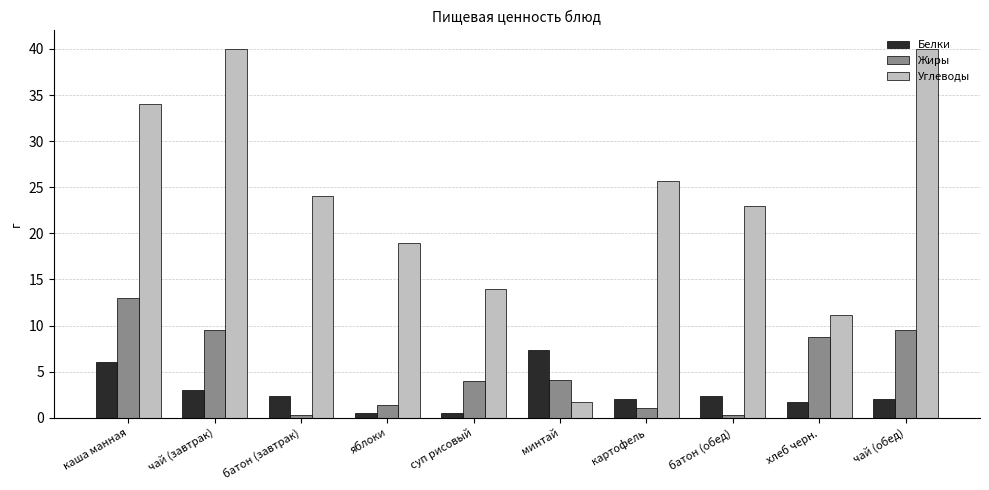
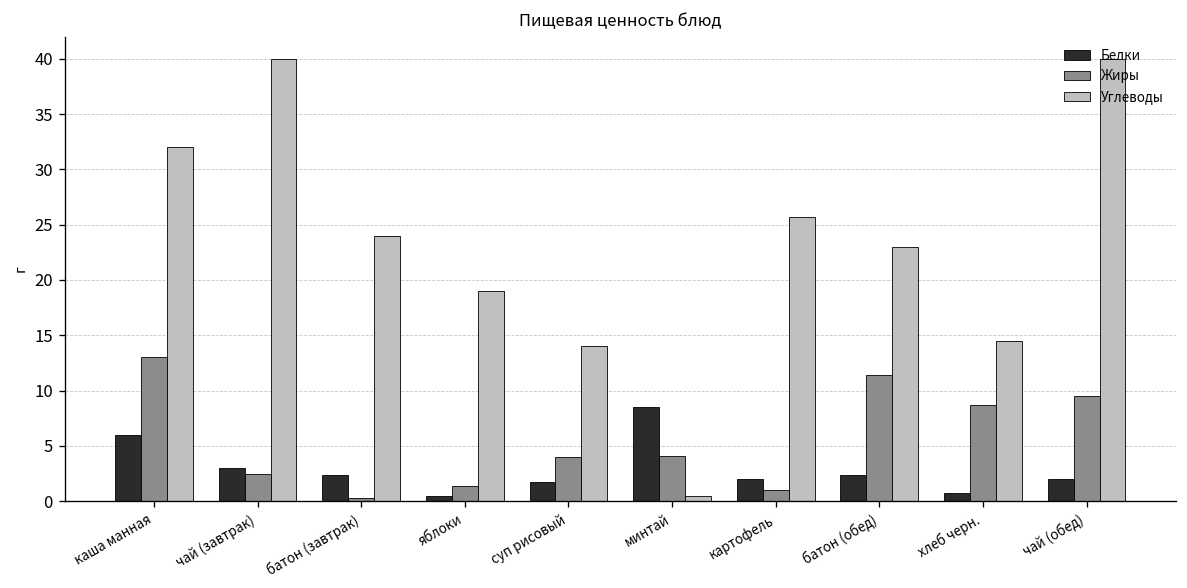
  {
    "Белки": {
      "каша манная": 6,
      "чай (завтрак)": 3,
      "батон (завтрак)": 2,
      "яблоки": 1,
-     "суп рисовый": 1,
-     "минтай": 7,
+     "суп рисовый": 2,
+     "минтай": 9,
      "картофель": 2,
      "батон (обед)": 2,
-     "хлеб черн.": 2,
+     "хлеб черн.": 1,
      "чай (обед)": 2
    },
    "Жиры": {
      "каша манная": 13,
-     "чай (завтрак)": 9,
+     "чай (завтрак)": 2,
      "батон (завтрак)": 0,
      "яблоки": 1,
      "суп рисовый": 4,
      "минтай": 4,
      "картофель": 1,
-     "батон (обед)": 0,
+     "батон (обед)": 11,
      "хлеб черн.": 9,
      "чай (обед)": 9
    },
    "Углеводы": {
-     "каша манная": 34,
+     "каша манная": 32,
      "чай (завтрак)": 40,
      "батон (завтрак)": 24,
      "яблоки": 19,
      "суп рисовый": 14,
-     "минтай": 2,
+     "минтай": 0,
      "картофель": 26,
      "батон (обед)": 23,
-     "хлеб черн.": 11,
+     "хлеб черн.": 15,
      "чай (обед)": 40
    }
  }
